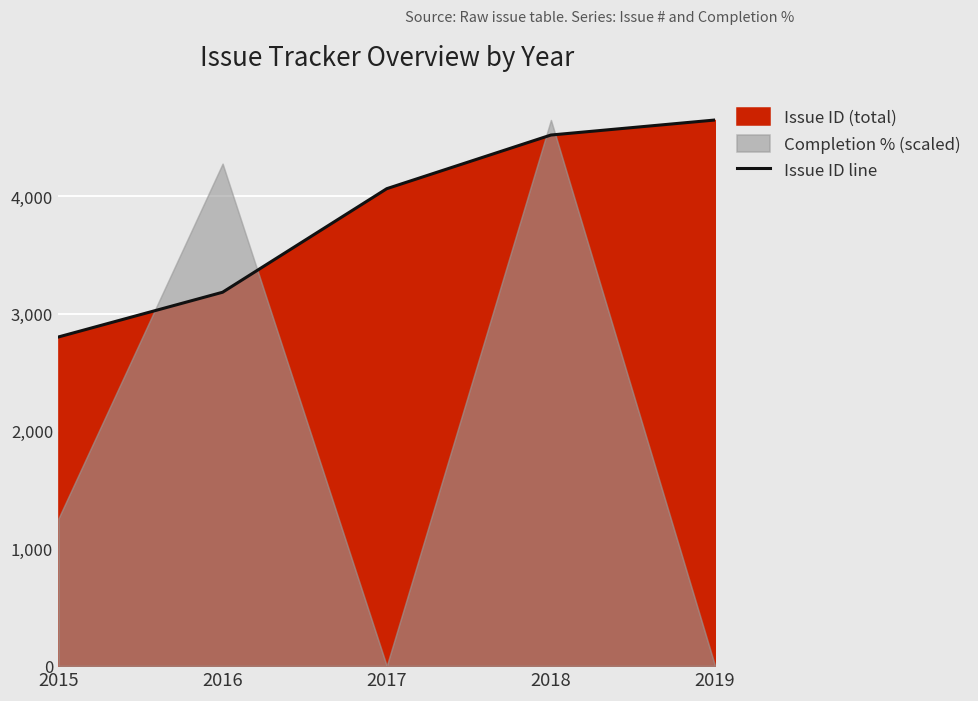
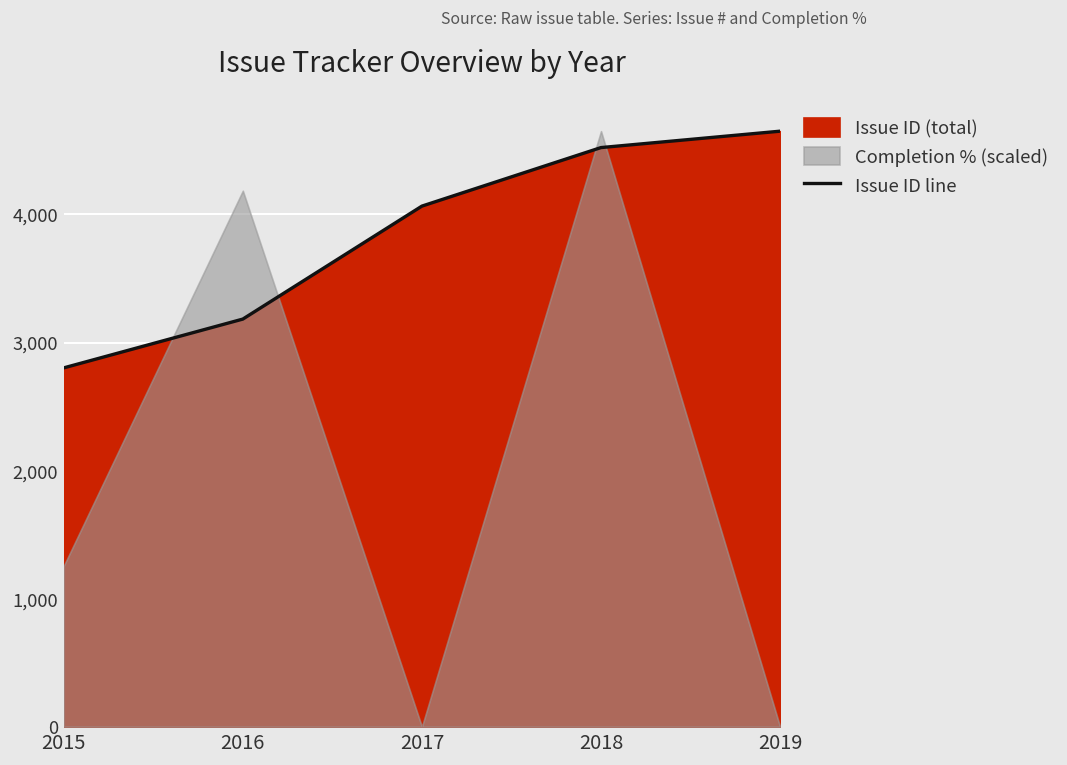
  {
    "Issue ID (total)": {
      "2015": "2,800",
      "2016": "3,180",
      "2017": "4,070",
      "2018": "4,520",
      "2019": "4,650"
    },
    "Completion % (scaled)": {
      "2015": "1,260",
-     "2016": "4,280",
+     "2016": "4,190",
      "2017": "0",
      "2018": "4,650",
      "2019": "0"
    }
  }
